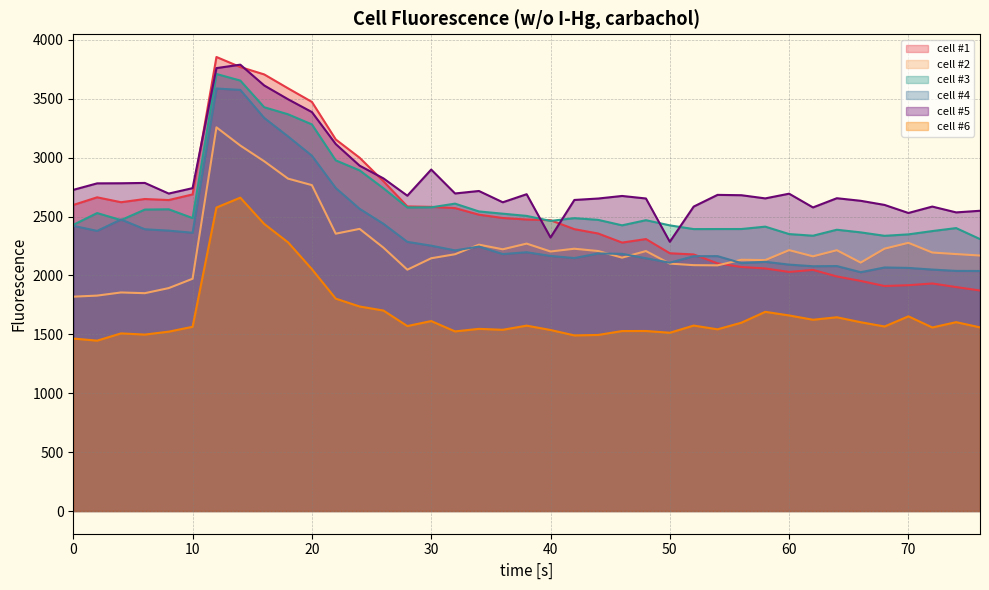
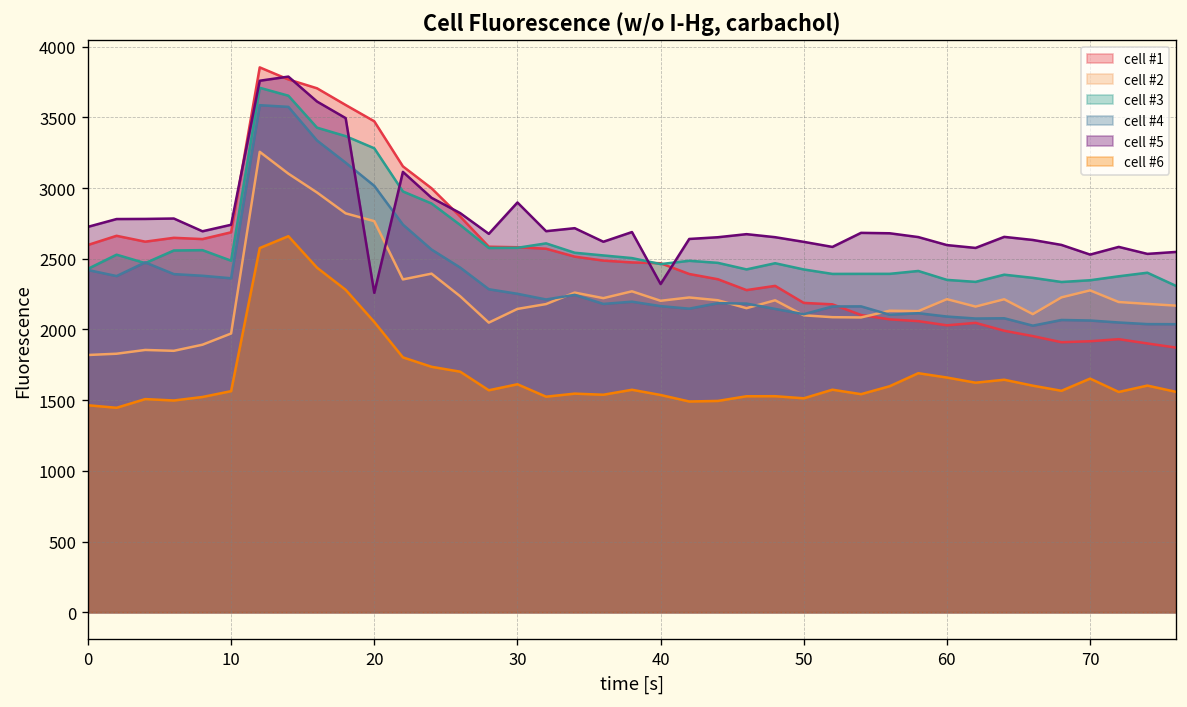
  {
    "cell #5": {
      "0": 2730,
      "10": 2740,
-     "20": 3390,
+     "20": 2260,
      "30": 2900,
      "40": 2320,
-     "50": 2290,
-     "60": 2690,
+     "50": 2620,
+     "60": 2600,
      "70": 2530
    }
  }
